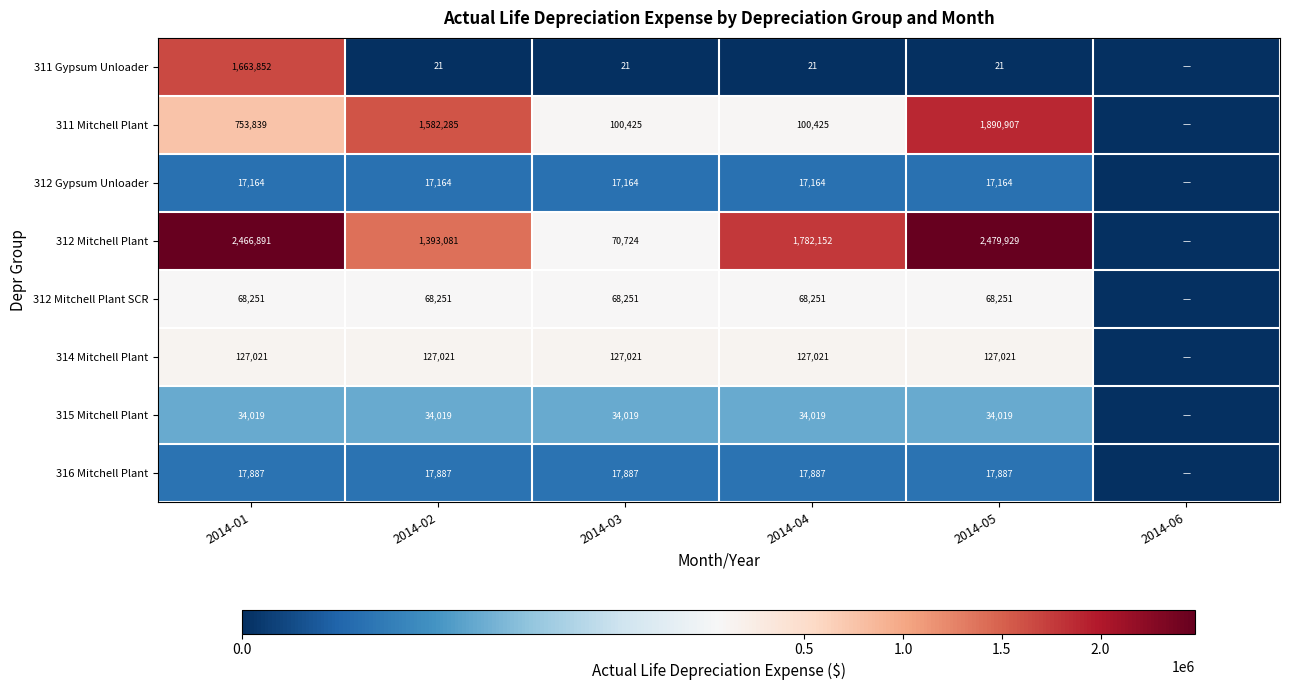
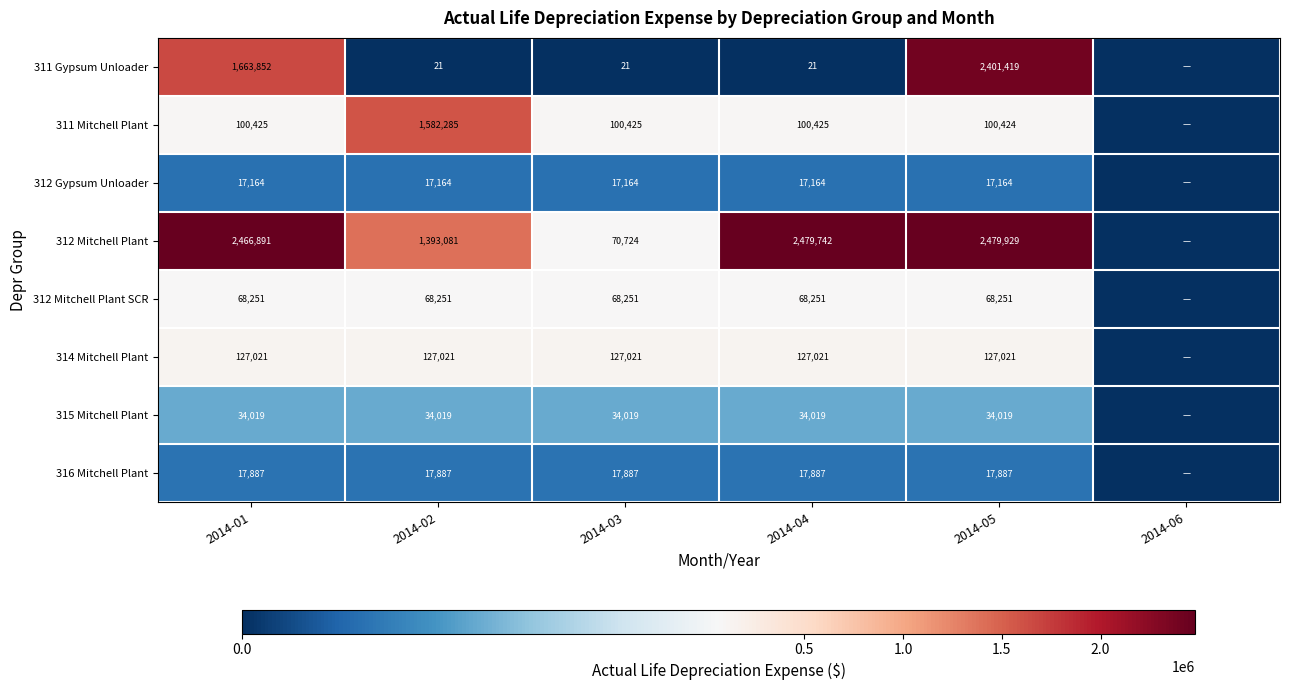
  {
    "311 Gypsum Unloader": {
      "2014-01": "1,663,852",
      "2014-02": "21",
      "2014-03": "21",
      "2014-04": "21",
-     "2014-05": "21"
+     "2014-05": "2,401,419"
    },
    "311 Mitchell Plant": {
-     "2014-01": "753,839",
+     "2014-01": "100,425",
      "2014-02": "1,582,285",
      "2014-03": "100,425",
      "2014-04": "100,425",
-     "2014-05": "1,890,907"
+     "2014-05": "100,424"
    },
    "312 Gypsum Unloader": {
      "2014-01": "17,164",
      "2014-02": "17,164",
      "2014-03": "17,164",
      "2014-04": "17,164",
      "2014-05": "17,164"
    },
    "312 Mitchell Plant": {
      "2014-01": "2,466,891",
      "2014-02": "1,393,081",
      "2014-03": "70,724",
-     "2014-04": "1,782,152",
+     "2014-04": "2,479,742",
      "2014-05": "2,479,929"
    },
    "312 Mitchell Plant SCR": {
      "2014-01": "68,251",
      "2014-02": "68,251",
      "2014-03": "68,251",
      "2014-04": "68,251",
      "2014-05": "68,251"
    },
    "314 Mitchell Plant": {
      "2014-01": "127,021",
      "2014-02": "127,021",
      "2014-03": "127,021",
      "2014-04": "127,021",
      "2014-05": "127,021"
    },
    "315 Mitchell Plant": {
      "2014-01": "34,019",
      "2014-02": "34,019",
      "2014-03": "34,019",
      "2014-04": "34,019",
      "2014-05": "34,019"
    },
    "316 Mitchell Plant": {
      "2014-01": "17,887",
      "2014-02": "17,887",
      "2014-03": "17,887",
      "2014-04": "17,887",
      "2014-05": "17,887"
    }
  }
